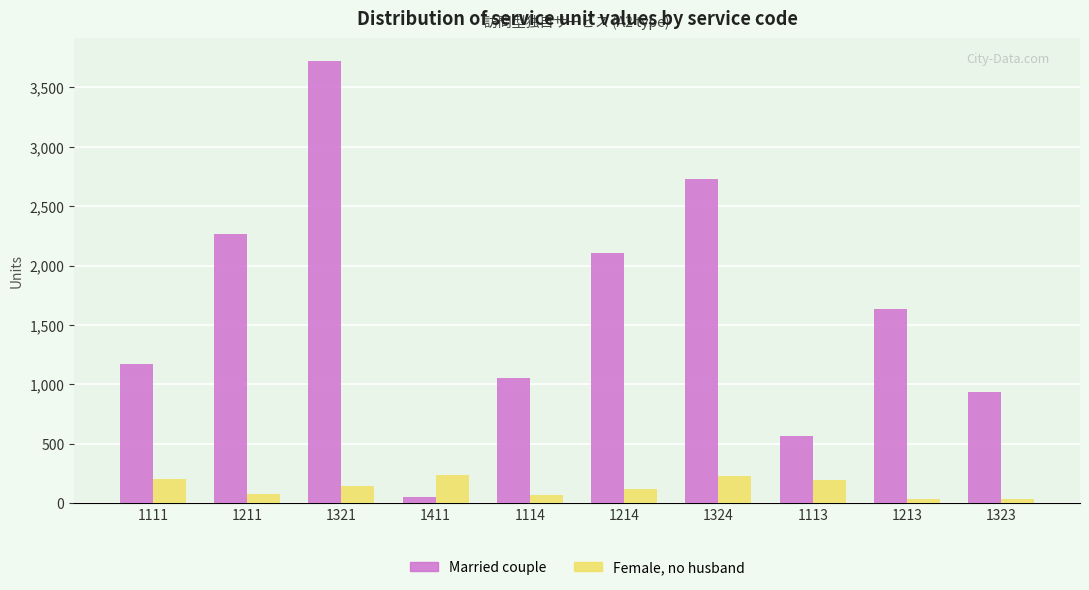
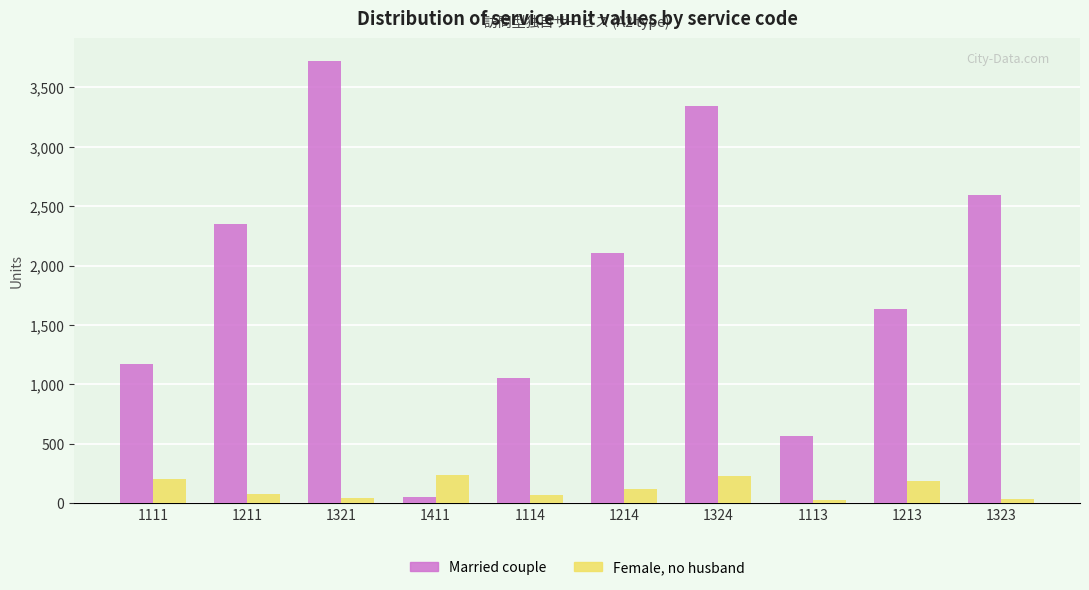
  {
    "Married couple": {
      "1111": "1,180",
-     "1211": "2,270",
+     "1211": "2,350",
      "1321": "3,730",
      "1411": "60",
      "1114": "1,060",
      "1214": "2,110",
-     "1324": "2,730",
+     "1324": "3,340",
      "1113": "570",
      "1213": "1,640",
-     "1323": "940"
+     "1323": "2,590"
    },
    "Female, no husband": {
      "1111": "210",
      "1211": "80",
-     "1321": "150",
+     "1321": "50",
      "1411": "240",
      "1114": "70",
      "1214": "120",
      "1324": "230",
-     "1113": "200",
-     "1213": "30",
+     "1113": "20",
+     "1213": "190",
      "1323": "40"
    }
  }
